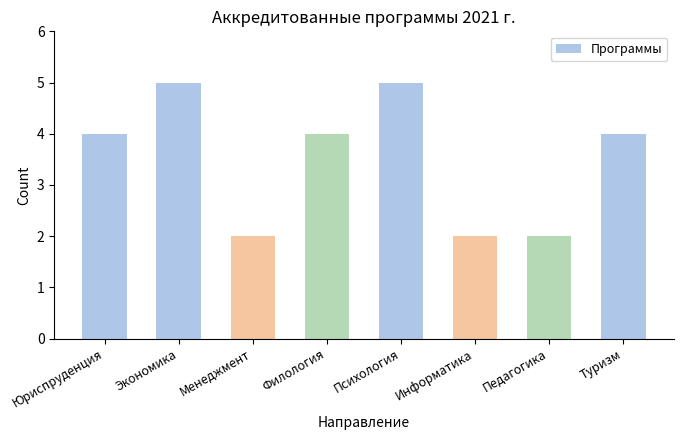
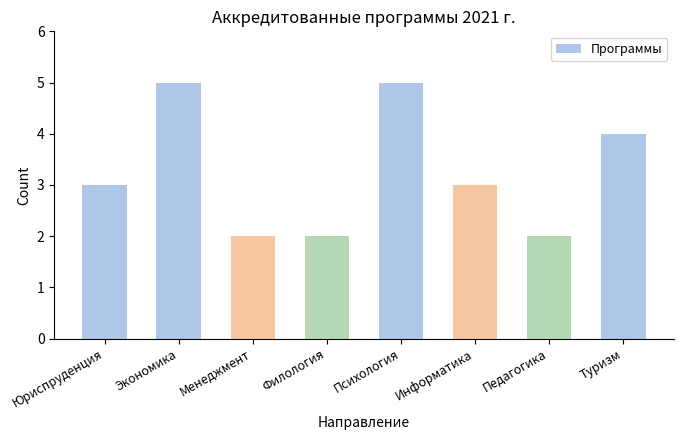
  {
-   "Юриспруденция": 4,
+   "Юриспруденция": 3,
    "Экономика": 5,
    "Менеджмент": 2,
-   "Филология": 4,
+   "Филология": 2,
    "Психология": 5,
-   "Информатика": 2,
+   "Информатика": 3,
    "Педагогика": 2,
    "Туризм": 4
  }
